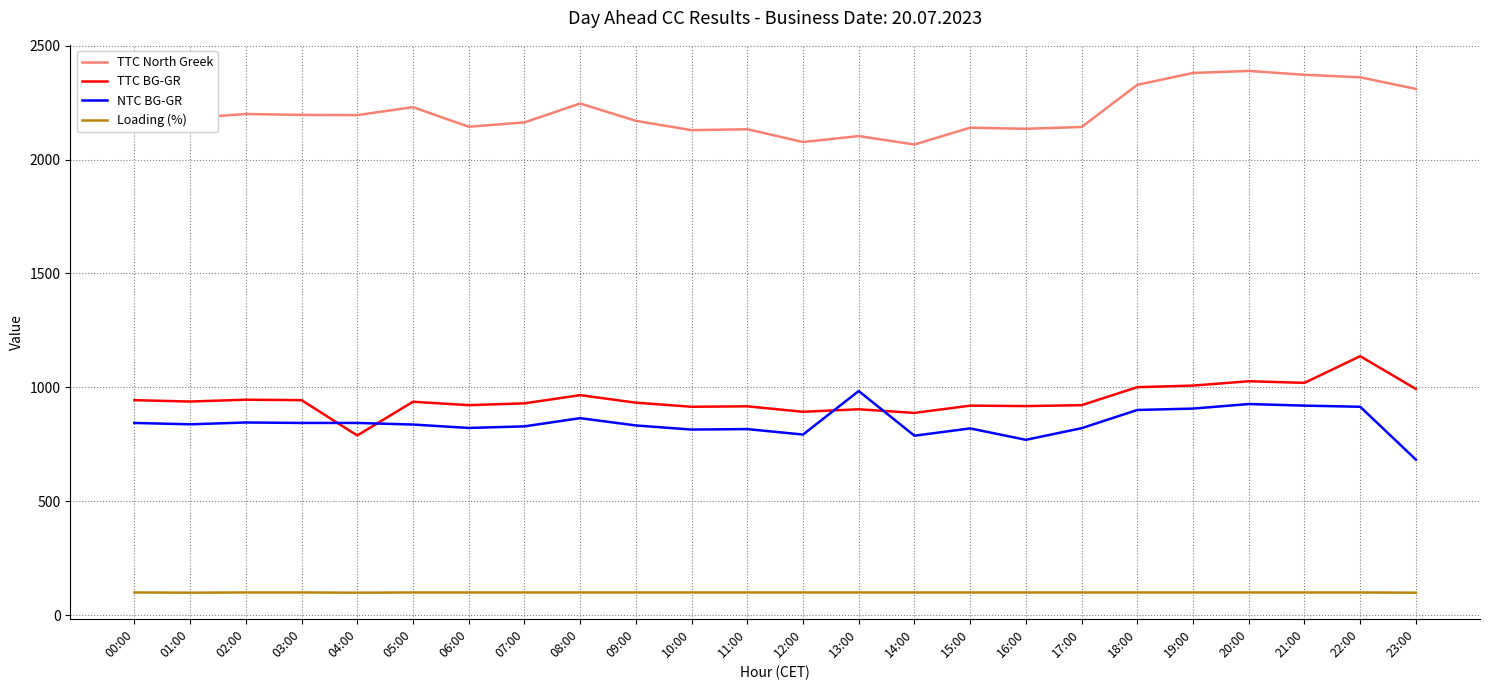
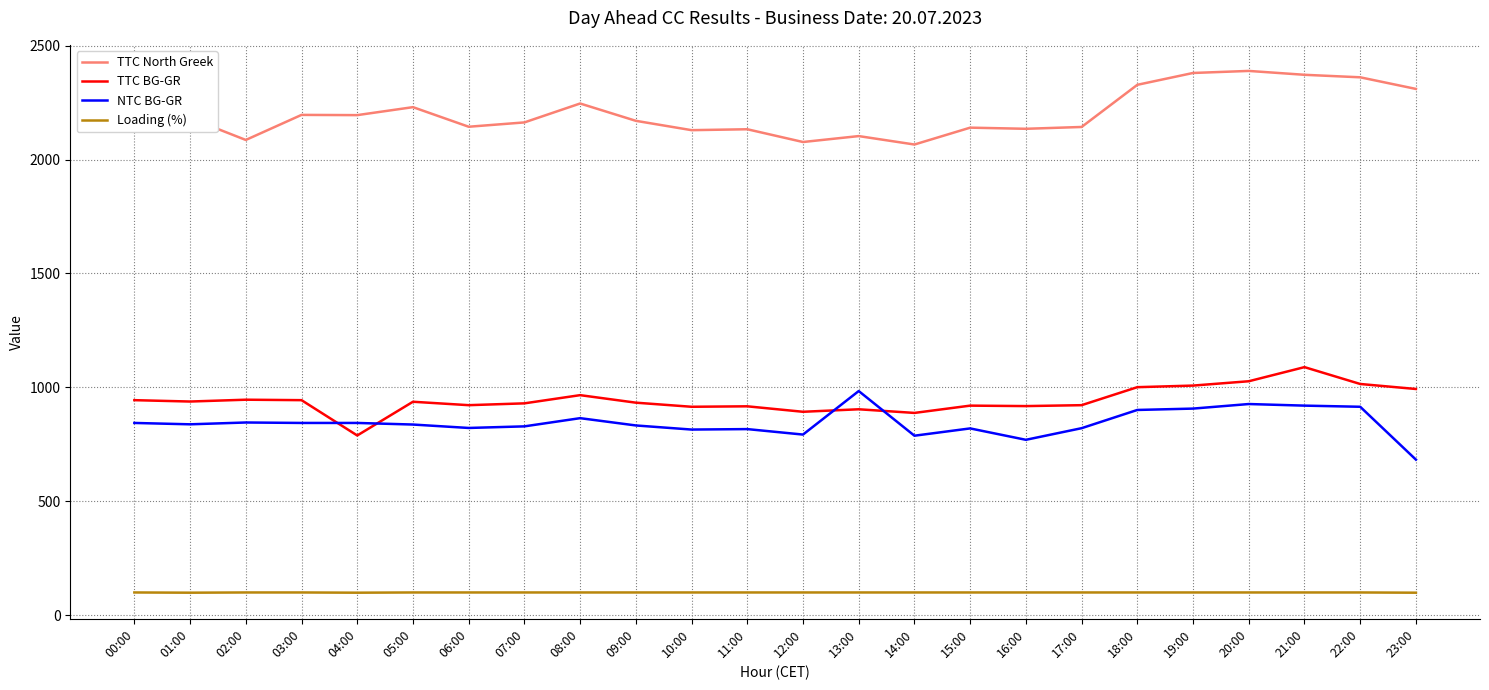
  {
    "TTC North Greek": {
-     "02:00": 2200,
+     "02:00": 2090,
      "03:00": 2200,
      "04:00": 2200,
      "05:00": 2230,
      "06:00": 2140,
      "07:00": 2160,
      "08:00": 2250,
      "09:00": 2170,
      "10:00": 2130,
      "11:00": 2130,
      "12:00": 2080,
      "13:00": 2100,
      "14:00": 2070,
      "15:00": 2140,
      "16:00": 2140,
      "17:00": 2140,
      "18:00": 2330,
      "19:00": 2380,
      "20:00": 2390,
      "21:00": 2370,
      "22:00": 2360,
      "23:00": 2310
    },
    "TTC BG-GR": {
      "00:00": 940,
      "01:00": 940,
      "02:00": 950,
      "03:00": 940,
      "04:00": 790,
      "05:00": 940,
      "06:00": 920,
      "07:00": 930,
      "08:00": 970,
      "09:00": 930,
      "10:00": 920,
      "11:00": 920,
      "12:00": 890,
      "13:00": 900,
      "14:00": 890,
      "15:00": 920,
      "16:00": 920,
      "17:00": 920,
      "18:00": 1000,
      "19:00": 1010,
      "20:00": 1030,
-     "21:00": 1020,
-     "22:00": 1140,
+     "21:00": 1090,
+     "22:00": 1020,
      "23:00": 990
    },
    "NTC BG-GR": {
      "00:00": 840,
      "01:00": 840,
      "02:00": 850,
      "03:00": 840,
      "04:00": 840,
      "05:00": 840,
      "06:00": 820,
      "07:00": 830,
      "08:00": 870,
      "09:00": 830,
      "10:00": 820,
      "11:00": 820,
      "12:00": 790,
      "13:00": 980,
      "14:00": 790,
      "15:00": 820,
      "16:00": 770,
      "17:00": 820,
      "18:00": 900,
      "19:00": 910,
      "20:00": 930,
      "21:00": 920,
      "22:00": 920,
      "23:00": 680
    },
    "Loading (%)": {
      "00:00": 100,
      "01:00": 100,
      "02:00": 100,
      "03:00": 100,
      "04:00": 100,
      "05:00": 100,
      "06:00": 100,
      "07:00": 100,
      "08:00": 100,
      "09:00": 100,
      "10:00": 100,
      "11:00": 100,
      "12:00": 100,
      "13:00": 100,
      "14:00": 100,
      "15:00": 100,
      "16:00": 100,
      "17:00": 100,
      "18:00": 100,
      "19:00": 100,
      "20:00": 100,
      "21:00": 100,
      "22:00": 100,
      "23:00": 100
    }
  }
